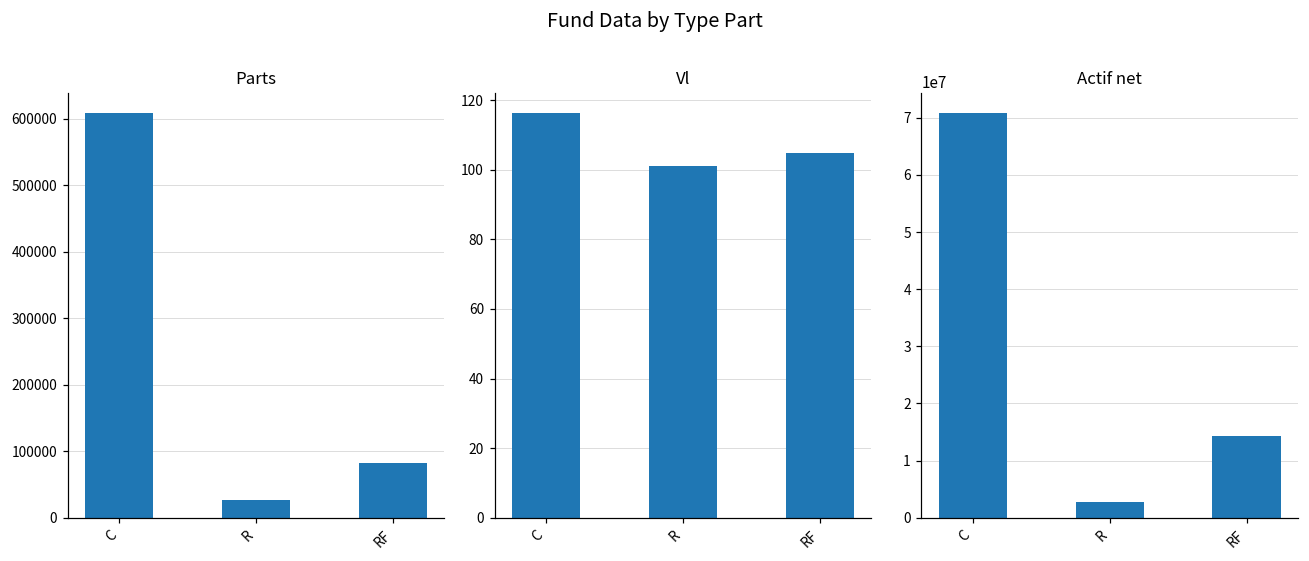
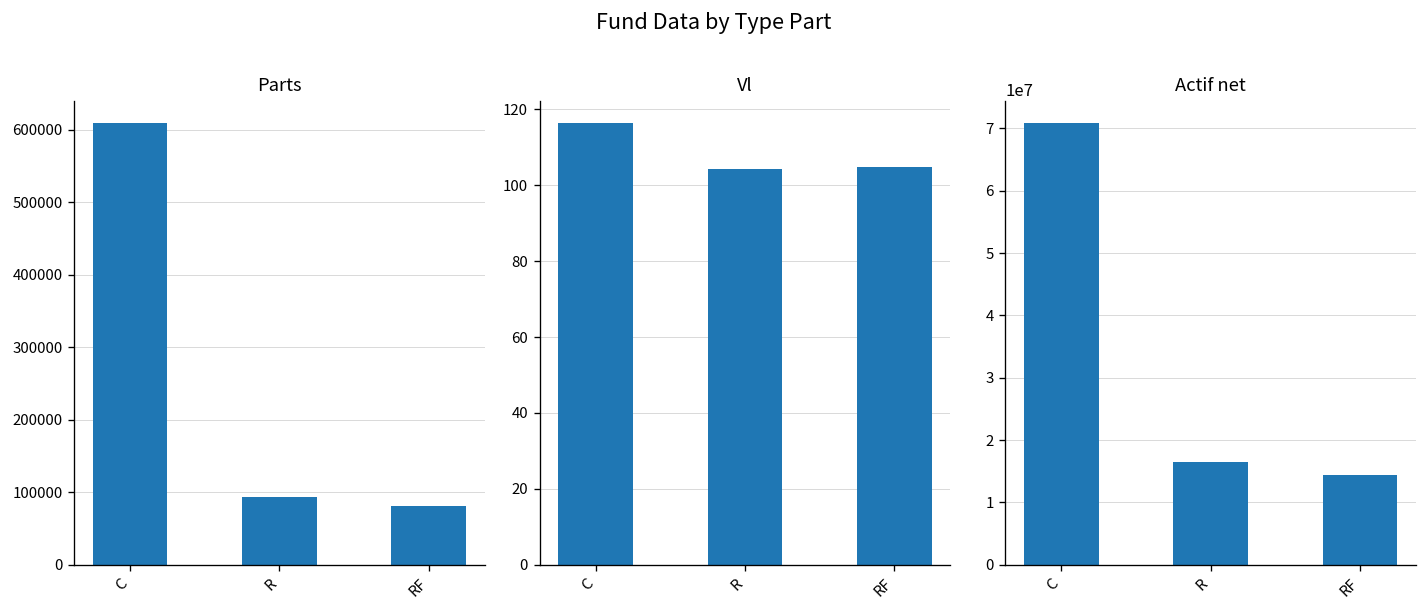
  {
    "Parts": {
      "C": 610000,
-     "R": 30000,
+     "R": 90000,
      "RF": 80000
    },
    "Vl": {
      "C": 116,
-     "R": 101,
+     "R": 104,
      "RF": 105
    },
    "Actif net": {
      "C": 71000000,
-     "R": 3000000,
+     "R": 17000000,
      "RF": 14000000
    }
  }
